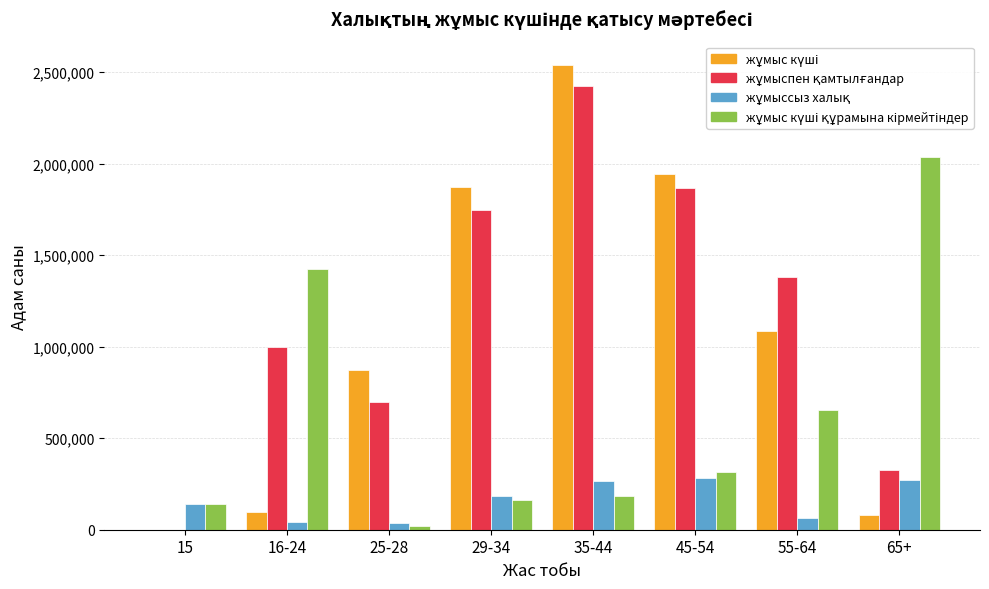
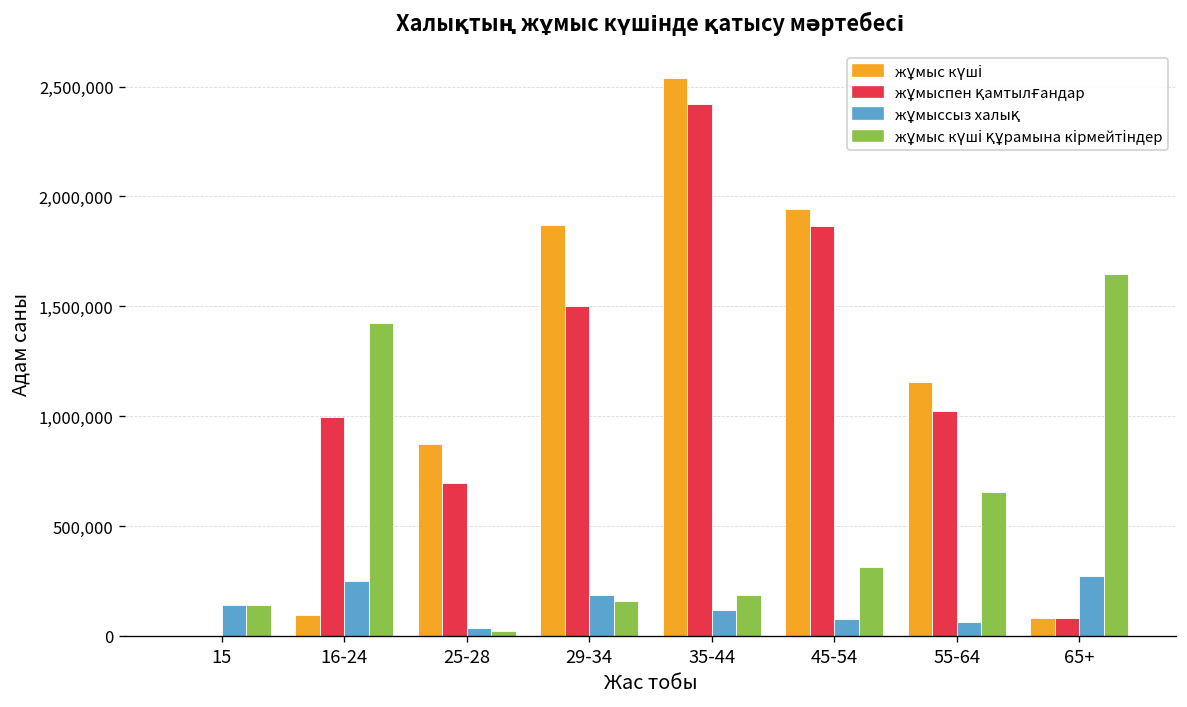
  {
    "жұмыс күші": {
      "16-24": "100,000",
      "25-28": "870,000",
      "29-34": "1,870,000",
      "35-44": "2,540,000",
      "45-54": "1,940,000",
-     "55-64": "1,090,000",
+     "55-64": "1,150,000",
      "65+": "80,000"
    },
    "жұмыспен қамтылғандар": {
      "16-24": "1,000,000",
      "25-28": "700,000",
-     "29-34": "1,750,000",
+     "29-34": "1,500,000",
      "35-44": "2,420,000",
      "45-54": "1,870,000",
-     "55-64": "1,380,000",
-     "65+": "330,000"
+     "55-64": "1,020,000",
+     "65+": "80,000"
    },
    "жұмыссыз халық": {
      "15": "140,000",
-     "16-24": "40,000",
+     "16-24": "250,000",
      "25-28": "30,000",
      "29-34": "180,000",
-     "35-44": "270,000",
-     "45-54": "280,000",
+     "35-44": "120,000",
+     "45-54": "80,000",
      "55-64": "60,000",
      "65+": "270,000"
    },
    "жұмыс күші құрамына кірмейтіндер": {
      "15": "140,000",
      "16-24": "1,420,000",
      "25-28": "20,000",
      "29-34": "160,000",
      "35-44": "190,000",
      "45-54": "320,000",
      "55-64": "650,000",
-     "65+": "2,040,000"
+     "65+": "1,650,000"
    }
  }
